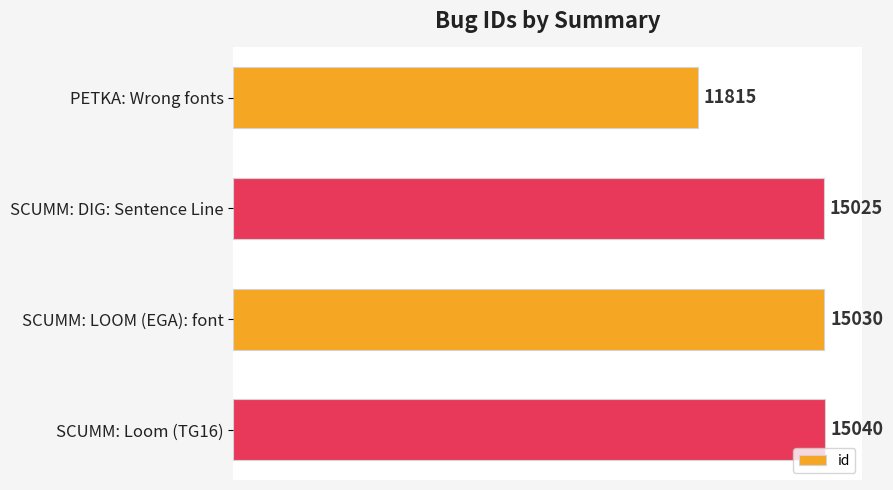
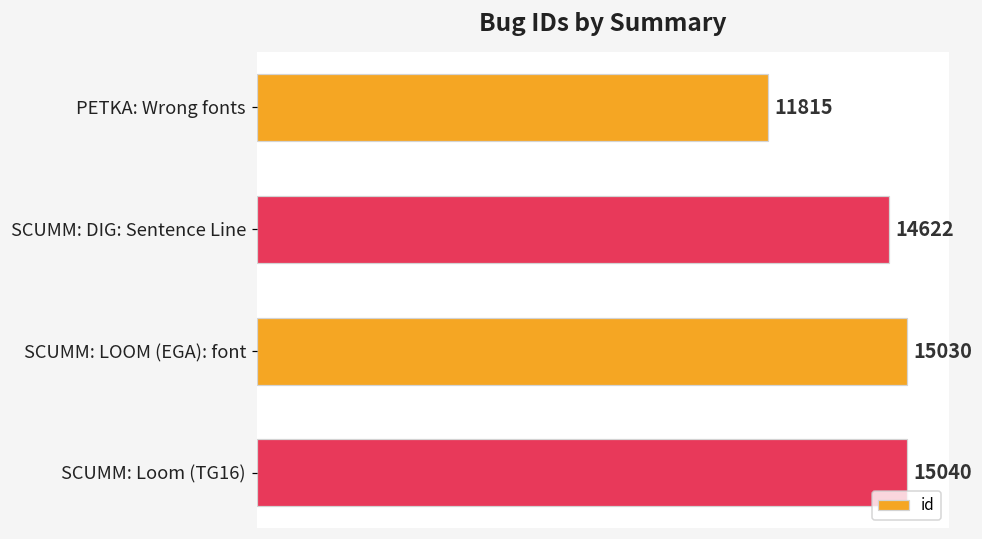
  {
    "PETKA: Wrong fonts": 11815,
-   "SCUMM: DIG: Sentence Line": 15025,
+   "SCUMM: DIG: Sentence Line": 14622,
    "SCUMM: LOOM (EGA): font": 15030,
    "SCUMM: Loom (TG16)": 15040
  }
